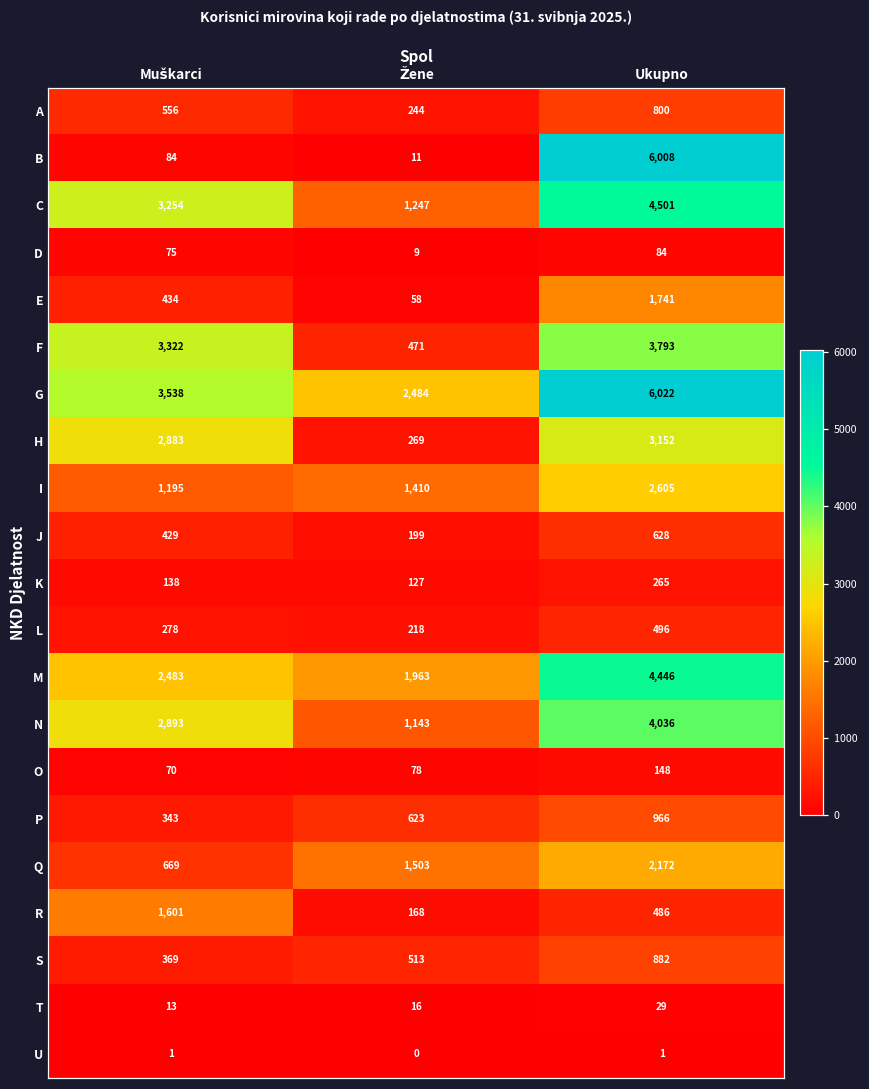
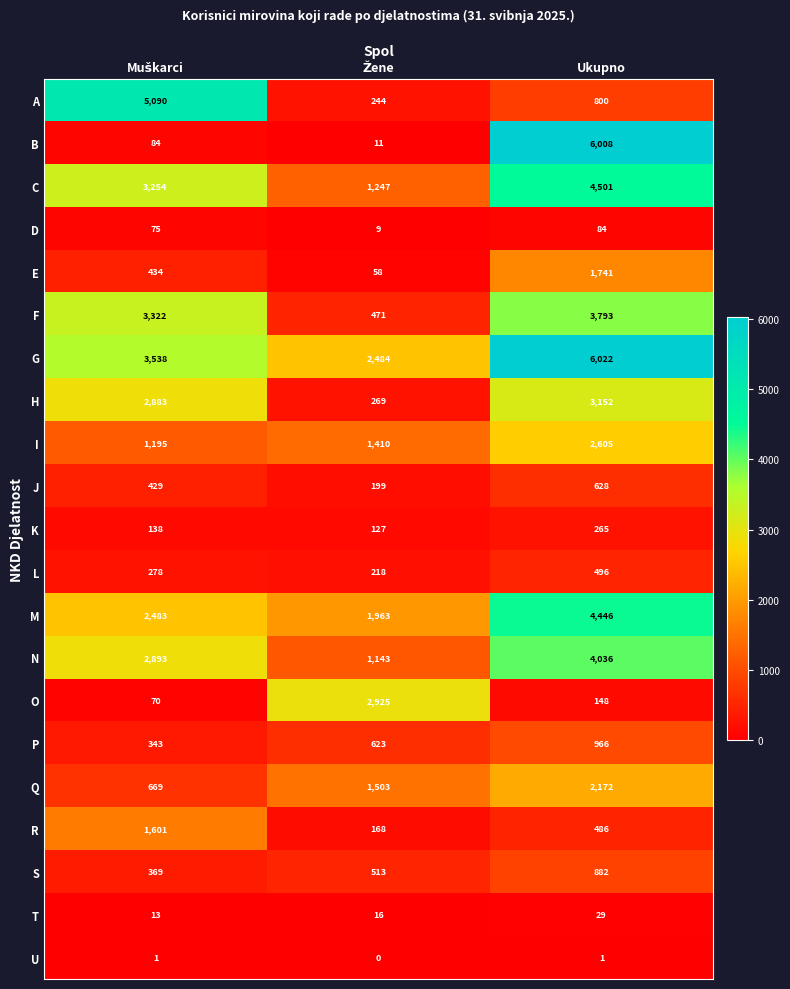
  {
    "A": {
-     "Muškarci": "556",
+     "Muškarci": "5,090",
      "Žene": "244",
      "Ukupno": "800"
    },
    "B": {
      "Muškarci": "84",
      "Žene": "11",
      "Ukupno": "6,008"
    },
    "C": {
      "Muškarci": "3,254",
      "Žene": "1,247",
      "Ukupno": "4,501"
    },
    "D": {
      "Muškarci": "75",
      "Žene": "9",
      "Ukupno": "84"
    },
    "E": {
      "Muškarci": "434",
      "Žene": "58",
      "Ukupno": "1,741"
    },
    "F": {
      "Muškarci": "3,322",
      "Žene": "471",
      "Ukupno": "3,793"
    },
    "G": {
      "Muškarci": "3,538",
      "Žene": "2,484",
      "Ukupno": "6,022"
    },
    "H": {
      "Muškarci": "2,883",
      "Žene": "269",
      "Ukupno": "3,152"
    },
    "I": {
      "Muškarci": "1,195",
      "Žene": "1,410",
      "Ukupno": "2,605"
    },
    "J": {
      "Muškarci": "429",
      "Žene": "199",
      "Ukupno": "628"
    },
    "K": {
      "Muškarci": "138",
      "Žene": "127",
      "Ukupno": "265"
    },
    "L": {
      "Muškarci": "278",
      "Žene": "218",
      "Ukupno": "496"
    },
    "M": {
      "Muškarci": "2,483",
      "Žene": "1,963",
      "Ukupno": "4,446"
    },
    "N": {
      "Muškarci": "2,893",
      "Žene": "1,143",
      "Ukupno": "4,036"
    },
    "O": {
      "Muškarci": "70",
-     "Žene": "78",
+     "Žene": "2,925",
      "Ukupno": "148"
    },
    "P": {
      "Muškarci": "343",
      "Žene": "623",
      "Ukupno": "966"
    },
    "Q": {
      "Muškarci": "669",
      "Žene": "1,503",
      "Ukupno": "2,172"
    },
    "R": {
      "Muškarci": "1,601",
      "Žene": "168",
      "Ukupno": "486"
    },
    "S": {
      "Muškarci": "369",
      "Žene": "513",
      "Ukupno": "882"
    },
    "T": {
      "Muškarci": "13",
      "Žene": "16",
      "Ukupno": "29"
    },
    "U": {
      "Muškarci": "1",
      "Žene": "0",
      "Ukupno": "1"
    }
  }
